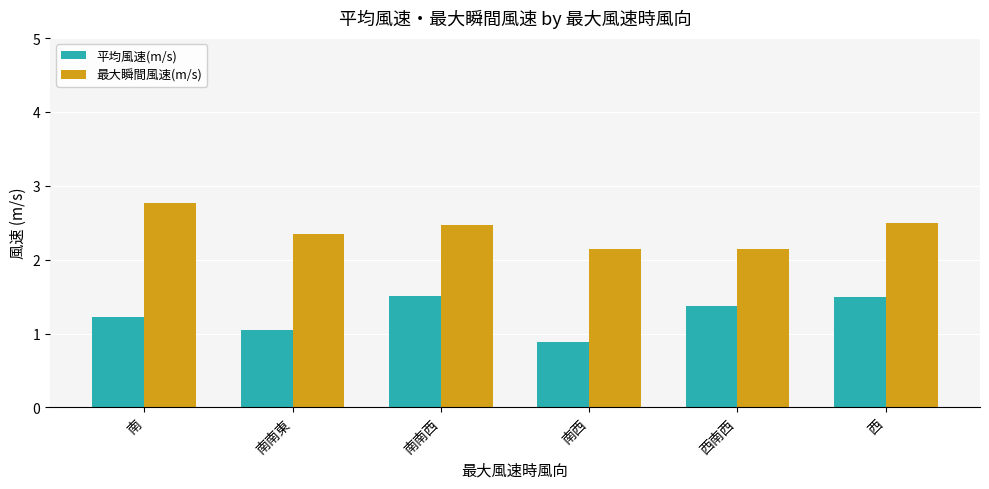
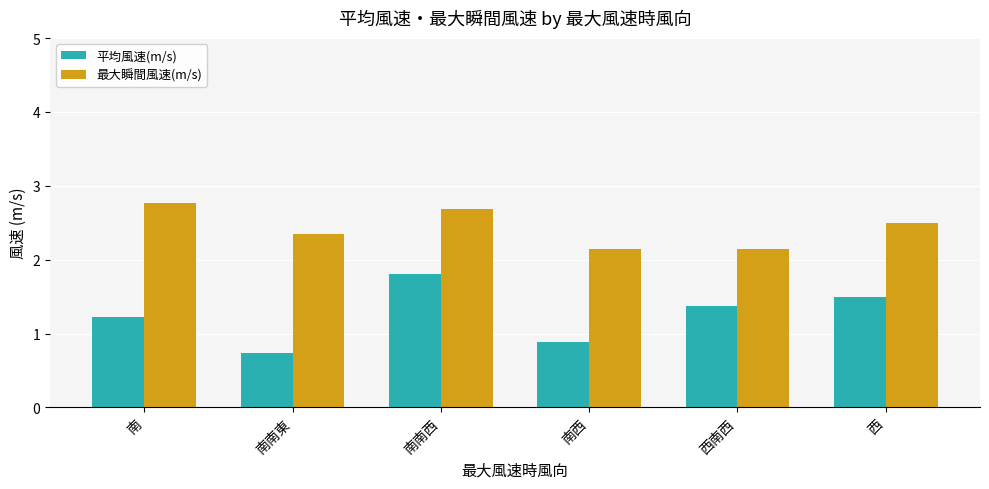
  {
    "平均風速(m/s)": {
      "南": 1.2,
-     "南南東": 1.1,
-     "南南西": 1.5,
+     "南南東": 0.7,
+     "南南西": 1.8,
      "南西": 0.9,
      "西南西": 1.4,
      "西": 1.5
    },
    "最大瞬間風速(m/s)": {
      "南": 2.8,
      "南南東": 2.4,
-     "南南西": 2.5,
+     "南南西": 2.7,
      "南西": 2.2,
      "西南西": 2.1,
      "西": 2.5
    }
  }
